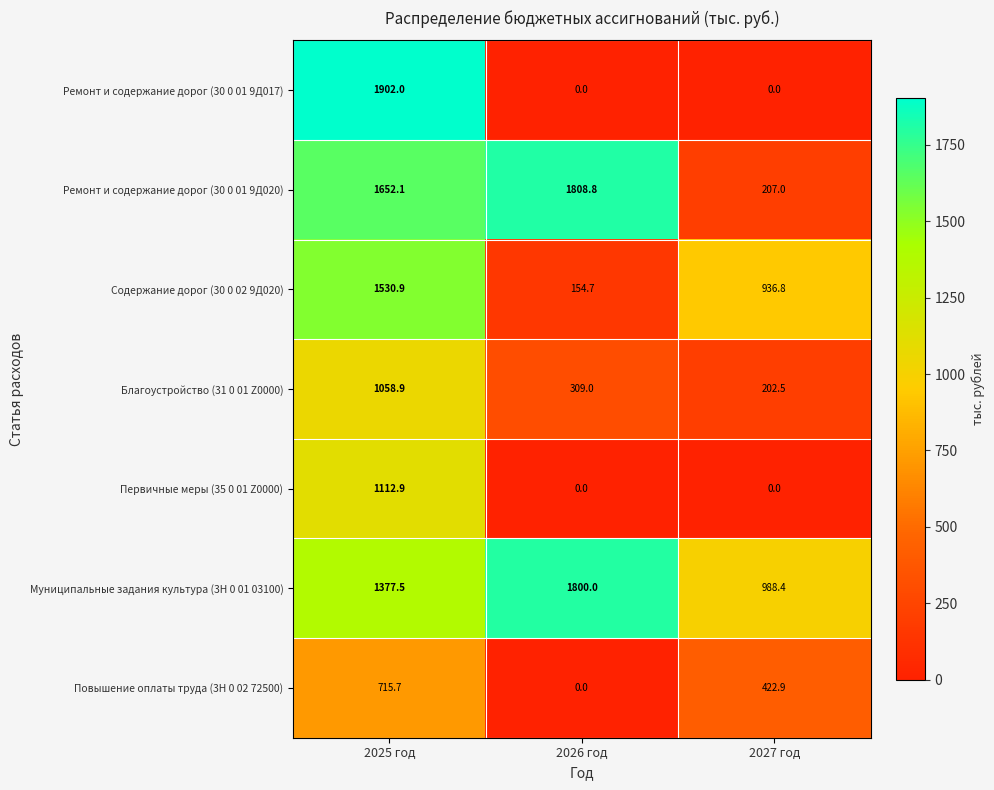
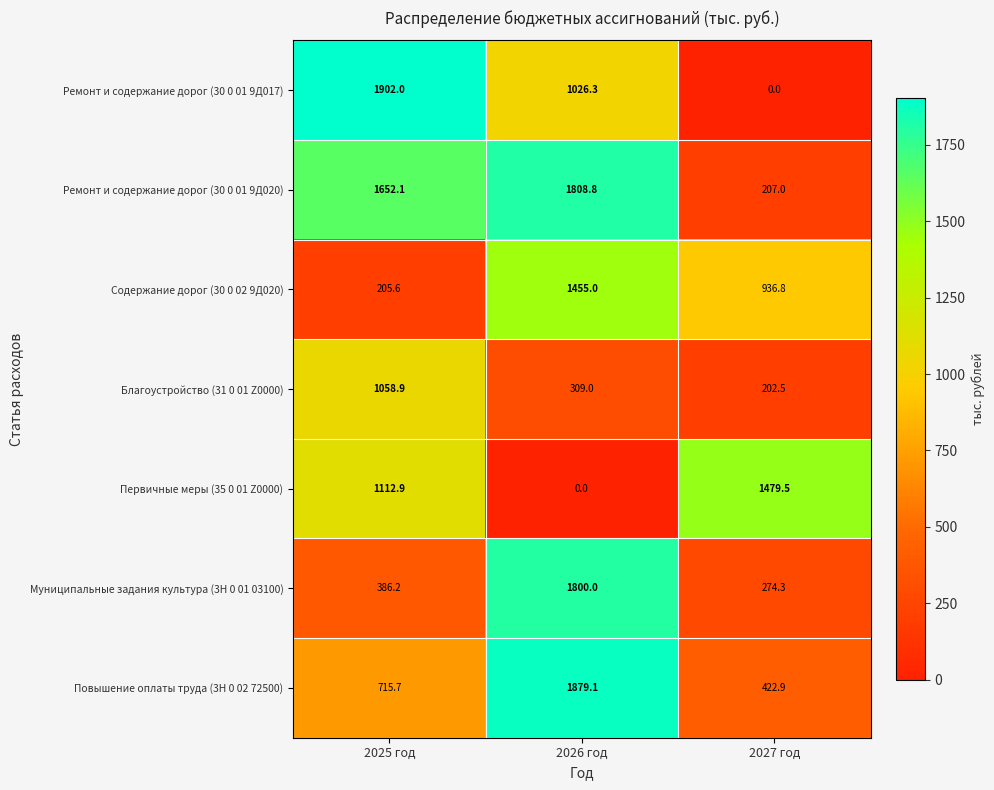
  {
    "Ремонт и содержание дорог (30 0 01 9Д017)": {
      "2025 год": 1902.0,
-     "2026 год": 0.0,
+     "2026 год": 1026.3,
      "2027 год": 0.0
    },
    "Ремонт и содержание дорог (30 0 01 9Д020)": {
      "2025 год": 1652.1,
      "2026 год": 1808.8,
      "2027 год": 207.0
    },
    "Содержание дорог (30 0 02 9Д020)": {
-     "2025 год": 1530.9,
-     "2026 год": 154.7,
+     "2025 год": 205.6,
+     "2026 год": 1455.0,
      "2027 год": 936.8
    },
    "Благоустройство (31 0 01 Z0000)": {
      "2025 год": 1058.9,
      "2026 год": 309.0,
      "2027 год": 202.5
    },
    "Первичные меры (35 0 01 Z0000)": {
      "2025 год": 1112.9,
      "2026 год": 0.0,
-     "2027 год": 0.0
+     "2027 год": 1479.5
    },
    "Муниципальные задания культура (3Н 0 01 03100)": {
-     "2025 год": 1377.5,
+     "2025 год": 386.2,
      "2026 год": 1800.0,
-     "2027 год": 988.4
+     "2027 год": 274.3
    },
    "Повышение оплаты труда (3Н 0 02 72500)": {
      "2025 год": 715.7,
-     "2026 год": 0.0,
+     "2026 год": 1879.1,
      "2027 год": 422.9
    }
  }
